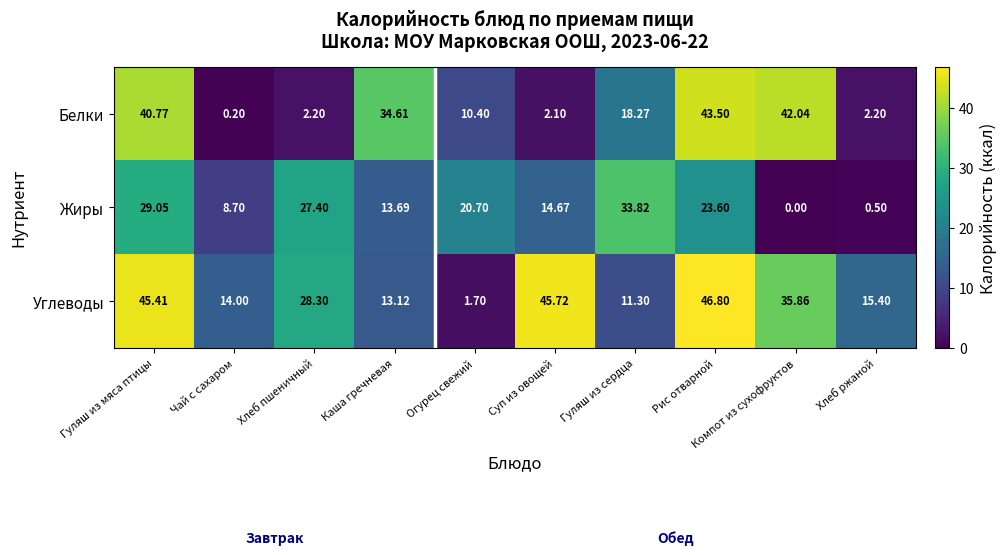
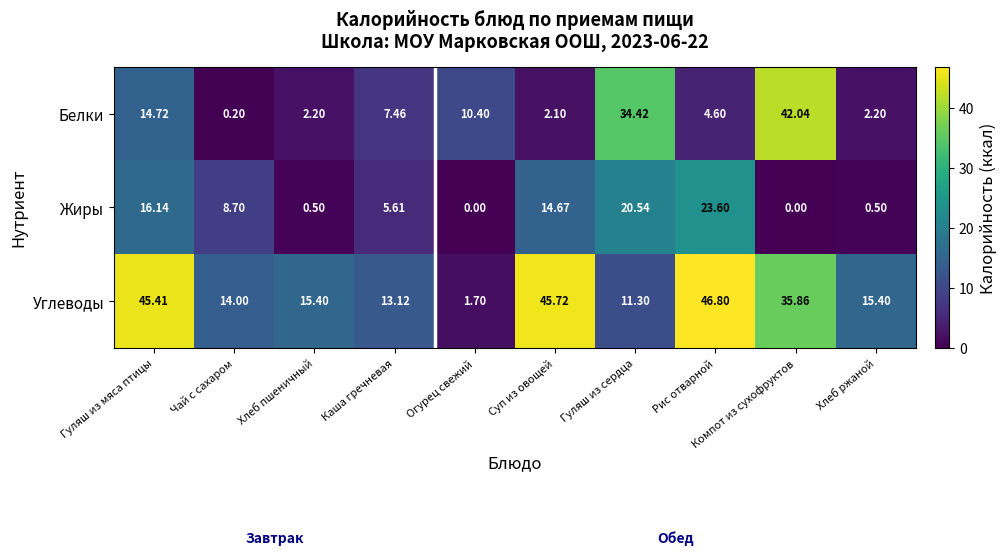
  {
    "Белки": {
-     "Гуляш из мяса птицы": 40.77,
+     "Гуляш из мяса птицы": 14.72,
      "Чай с сахаром": 0.20,
      "Хлеб пшеничный": 2.20,
-     "Каша гречневая": 34.61,
+     "Каша гречневая": 7.46,
      "Огурец свежий": 10.40,
      "Суп из овощей": 2.10,
-     "Гуляш из сердца": 18.27,
-     "Рис отварной": 43.50,
+     "Гуляш из сердца": 34.42,
+     "Рис отварной": 4.60,
      "Компот из сухофруктов": 42.04,
      "Хлеб ржаной": 2.20
    },
    "Жиры": {
-     "Гуляш из мяса птицы": 29.05,
+     "Гуляш из мяса птицы": 16.14,
      "Чай с сахаром": 8.70,
-     "Хлеб пшеничный": 27.40,
-     "Каша гречневая": 13.69,
-     "Огурец свежий": 20.70,
+     "Хлеб пшеничный": 0.50,
+     "Каша гречневая": 5.61,
+     "Огурец свежий": 0.00,
      "Суп из овощей": 14.67,
-     "Гуляш из сердца": 33.82,
+     "Гуляш из сердца": 20.54,
      "Рис отварной": 23.60,
      "Компот из сухофруктов": 0.00,
      "Хлеб ржаной": 0.50
    },
    "Углеводы": {
      "Гуляш из мяса птицы": 45.41,
      "Чай с сахаром": 14.00,
-     "Хлеб пшеничный": 28.30,
+     "Хлеб пшеничный": 15.40,
      "Каша гречневая": 13.12,
      "Огурец свежий": 1.70,
      "Суп из овощей": 45.72,
      "Гуляш из сердца": 11.30,
      "Рис отварной": 46.80,
      "Компот из сухофруктов": 35.86,
      "Хлеб ржаной": 15.40
    }
  }
